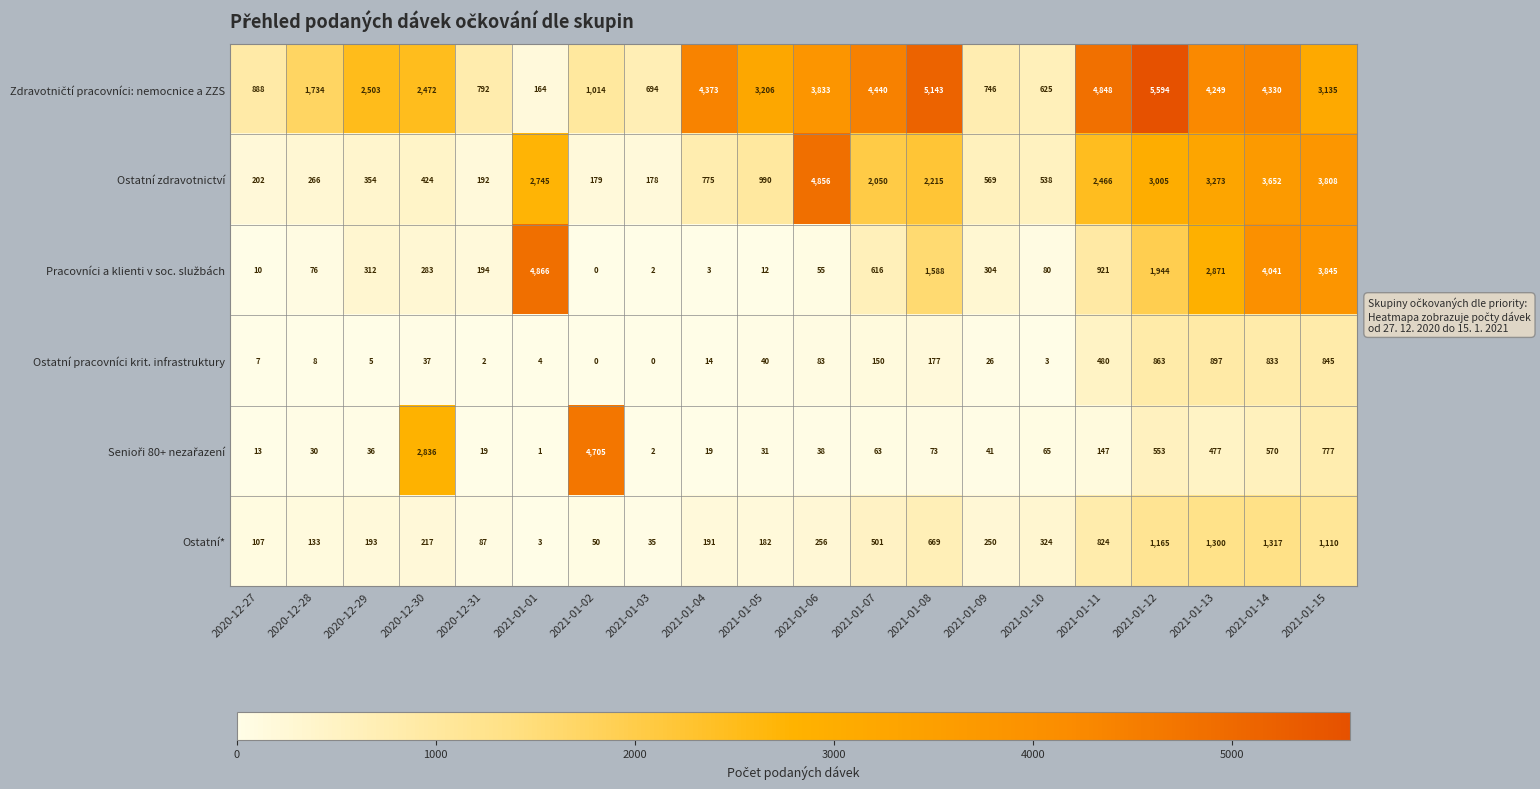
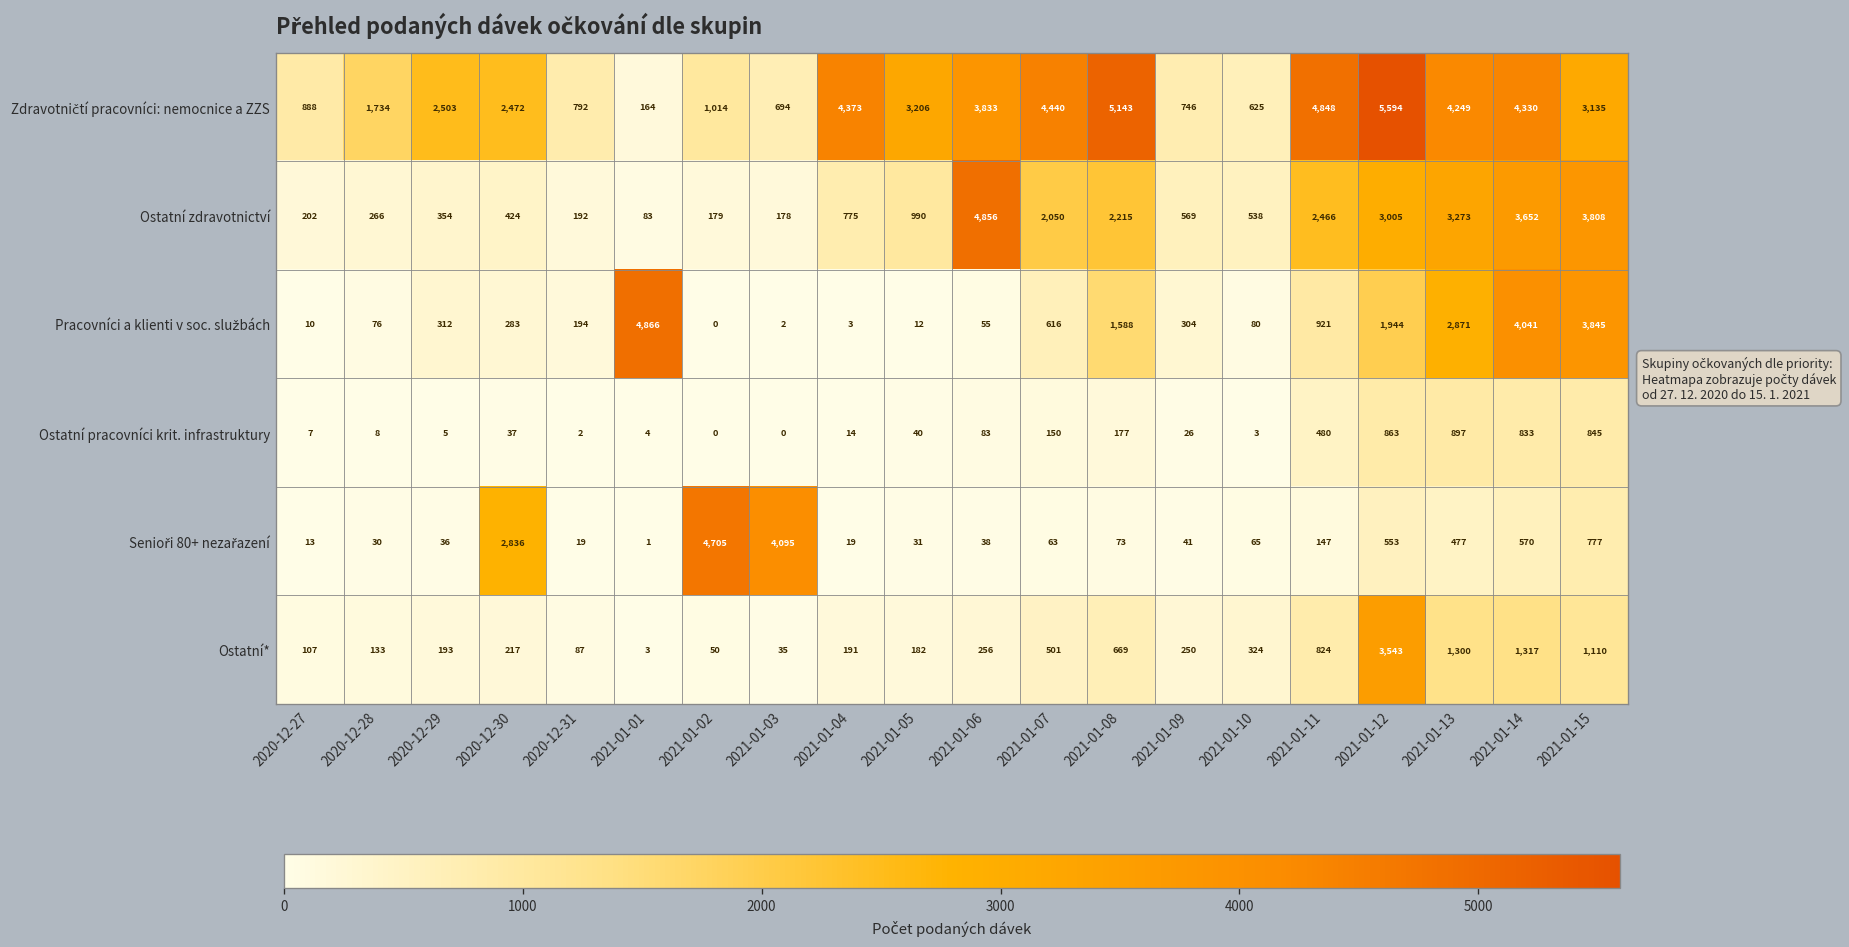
  {
    "Zdravotničtí pracovníci: nemocnice a ZZS": {
      "2020-12-27": "888",
      "2020-12-28": "1,734",
      "2020-12-29": "2,503",
      "2020-12-30": "2,472",
      "2020-12-31": "792",
      "2021-01-01": "164",
      "2021-01-02": "1,014",
      "2021-01-03": "694",
      "2021-01-04": "4,373",
      "2021-01-05": "3,206",
      "2021-01-06": "3,833",
      "2021-01-07": "4,440",
      "2021-01-08": "5,143",
      "2021-01-09": "746",
      "2021-01-10": "625",
      "2021-01-11": "4,848",
      "2021-01-12": "5,594",
      "2021-01-13": "4,249",
      "2021-01-14": "4,330",
      "2021-01-15": "3,135"
    },
    "Ostatní zdravotnictví": {
      "2020-12-27": "202",
      "2020-12-28": "266",
      "2020-12-29": "354",
      "2020-12-30": "424",
      "2020-12-31": "192",
-     "2021-01-01": "2,745",
+     "2021-01-01": "83",
      "2021-01-02": "179",
      "2021-01-03": "178",
      "2021-01-04": "775",
      "2021-01-05": "990",
      "2021-01-06": "4,856",
      "2021-01-07": "2,050",
      "2021-01-08": "2,215",
      "2021-01-09": "569",
      "2021-01-10": "538",
      "2021-01-11": "2,466",
      "2021-01-12": "3,005",
      "2021-01-13": "3,273",
      "2021-01-14": "3,652",
      "2021-01-15": "3,808"
    },
    "Pracovníci a klienti v soc. službách": {
      "2020-12-27": "10",
      "2020-12-28": "76",
      "2020-12-29": "312",
      "2020-12-30": "283",
      "2020-12-31": "194",
      "2021-01-01": "4,866",
      "2021-01-02": "0",
      "2021-01-03": "2",
      "2021-01-04": "3",
      "2021-01-05": "12",
      "2021-01-06": "55",
      "2021-01-07": "616",
      "2021-01-08": "1,588",
      "2021-01-09": "304",
      "2021-01-10": "80",
      "2021-01-11": "921",
      "2021-01-12": "1,944",
      "2021-01-13": "2,871",
      "2021-01-14": "4,041",
      "2021-01-15": "3,845"
    },
    "Ostatní pracovníci krit. infrastruktury": {
      "2020-12-27": "7",
      "2020-12-28": "8",
      "2020-12-29": "5",
      "2020-12-30": "37",
      "2020-12-31": "2",
      "2021-01-01": "4",
      "2021-01-02": "0",
      "2021-01-03": "0",
      "2021-01-04": "14",
      "2021-01-05": "40",
      "2021-01-06": "83",
      "2021-01-07": "150",
      "2021-01-08": "177",
      "2021-01-09": "26",
      "2021-01-10": "3",
      "2021-01-11": "480",
      "2021-01-12": "863",
      "2021-01-13": "897",
      "2021-01-14": "833",
      "2021-01-15": "845"
    },
    "Senioři 80+ nezařazení": {
      "2020-12-27": "13",
      "2020-12-28": "30",
      "2020-12-29": "36",
      "2020-12-30": "2,836",
      "2020-12-31": "19",
      "2021-01-01": "1",
      "2021-01-02": "4,705",
-     "2021-01-03": "2",
+     "2021-01-03": "4,095",
      "2021-01-04": "19",
      "2021-01-05": "31",
      "2021-01-06": "38",
      "2021-01-07": "63",
      "2021-01-08": "73",
      "2021-01-09": "41",
      "2021-01-10": "65",
      "2021-01-11": "147",
      "2021-01-12": "553",
      "2021-01-13": "477",
      "2021-01-14": "570",
      "2021-01-15": "777"
    },
    "Ostatní*": {
      "2020-12-27": "107",
      "2020-12-28": "133",
      "2020-12-29": "193",
      "2020-12-30": "217",
      "2020-12-31": "87",
      "2021-01-01": "3",
      "2021-01-02": "50",
      "2021-01-03": "35",
      "2021-01-04": "191",
      "2021-01-05": "182",
      "2021-01-06": "256",
      "2021-01-07": "501",
      "2021-01-08": "669",
      "2021-01-09": "250",
      "2021-01-10": "324",
      "2021-01-11": "824",
-     "2021-01-12": "1,165",
+     "2021-01-12": "3,543",
      "2021-01-13": "1,300",
      "2021-01-14": "1,317",
      "2021-01-15": "1,110"
    }
  }
